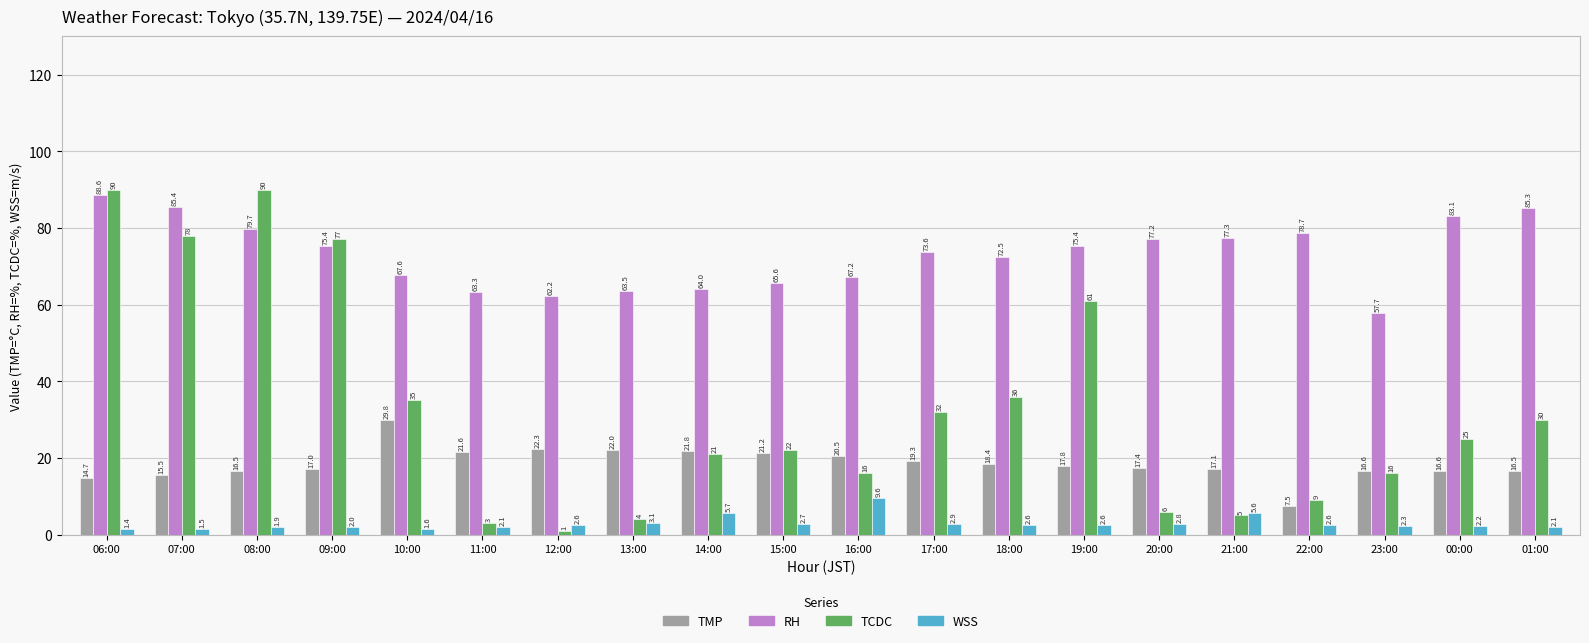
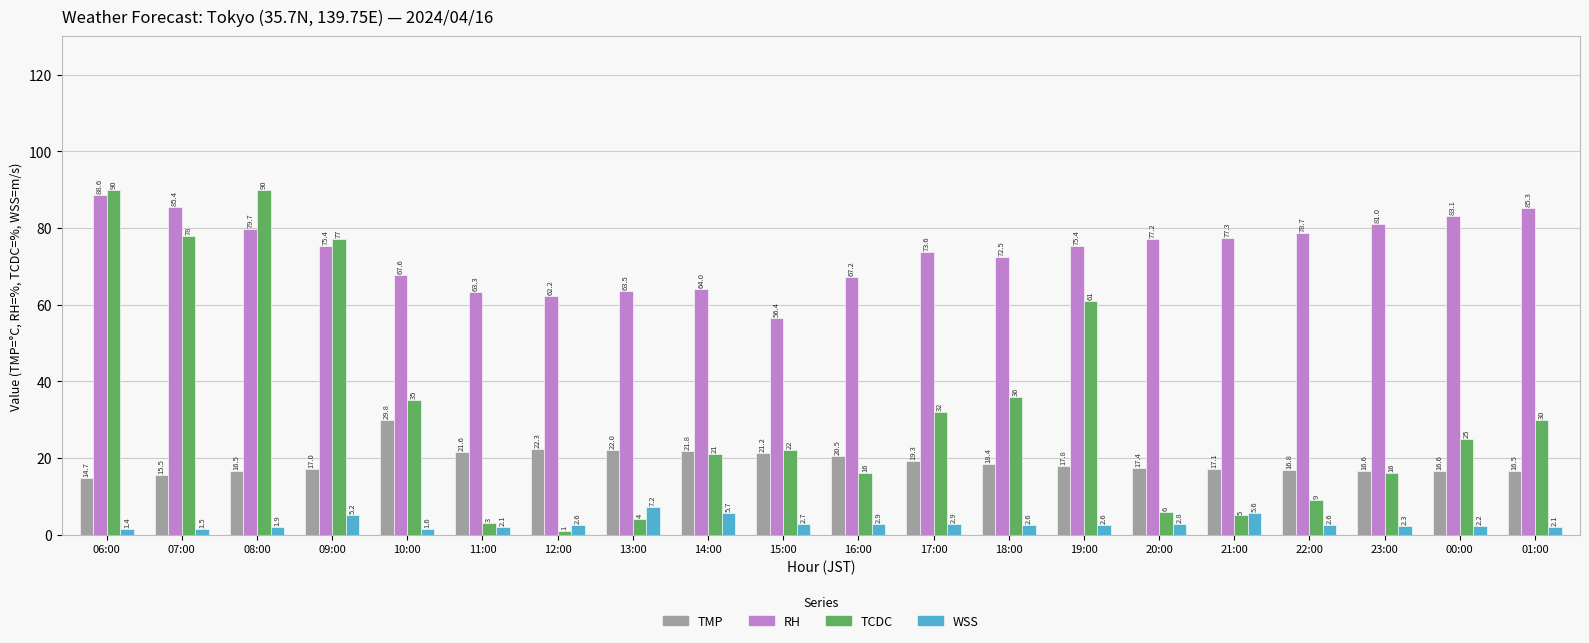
  {
    "TMP": {
      "06:00": 14.7,
      "07:00": 15.5,
      "08:00": 16.5,
      "09:00": 17.0,
      "10:00": 29.8,
      "11:00": 21.6,
      "12:00": 22.3,
      "13:00": 22.0,
      "14:00": 21.8,
      "15:00": 21.2,
      "16:00": 20.5,
      "17:00": 19.3,
      "18:00": 18.4,
      "19:00": 17.8,
      "20:00": 17.4,
      "21:00": 17.1,
-     "22:00": 7.5,
+     "22:00": 16.8,
      "23:00": 16.6,
      "00:00": 16.6,
      "01:00": 16.5
    },
    "RH": {
      "06:00": 88.6,
      "07:00": 85.4,
      "08:00": 79.7,
      "09:00": 75.4,
      "10:00": 67.6,
      "11:00": 63.3,
      "12:00": 62.2,
      "13:00": 63.5,
      "14:00": 64.0,
-     "15:00": 65.6,
+     "15:00": 56.4,
      "16:00": 67.2,
      "17:00": 73.6,
      "18:00": 72.5,
      "19:00": 75.4,
      "20:00": 77.2,
      "21:00": 77.3,
      "22:00": 78.7,
-     "23:00": 57.7,
+     "23:00": 81.0,
      "00:00": 83.1,
      "01:00": 85.3
    },
    "TCDC": {
      "06:00": 90,
      "07:00": 78,
      "08:00": 90,
      "09:00": 77,
      "10:00": 35,
      "11:00": 3,
      "12:00": 1,
      "13:00": 4,
      "14:00": 21,
      "15:00": 22,
      "16:00": 16,
      "17:00": 32,
      "18:00": 36,
      "19:00": 61,
      "20:00": 6,
      "21:00": 5,
      "22:00": 9,
      "23:00": 16,
      "00:00": 25,
      "01:00": 30
    },
    "WSS": {
      "06:00": 1.4,
      "07:00": 1.5,
      "08:00": 1.9,
-     "09:00": 2.0,
+     "09:00": 5.2,
      "10:00": 1.6,
      "11:00": 2.1,
      "12:00": 2.6,
-     "13:00": 3.1,
+     "13:00": 7.2,
      "14:00": 5.7,
      "15:00": 2.7,
-     "16:00": 9.6,
+     "16:00": 2.9,
      "17:00": 2.9,
      "18:00": 2.6,
      "19:00": 2.6,
      "20:00": 2.8,
      "21:00": 5.6,
      "22:00": 2.6,
      "23:00": 2.3,
      "00:00": 2.2,
      "01:00": 2.1
    }
  }
